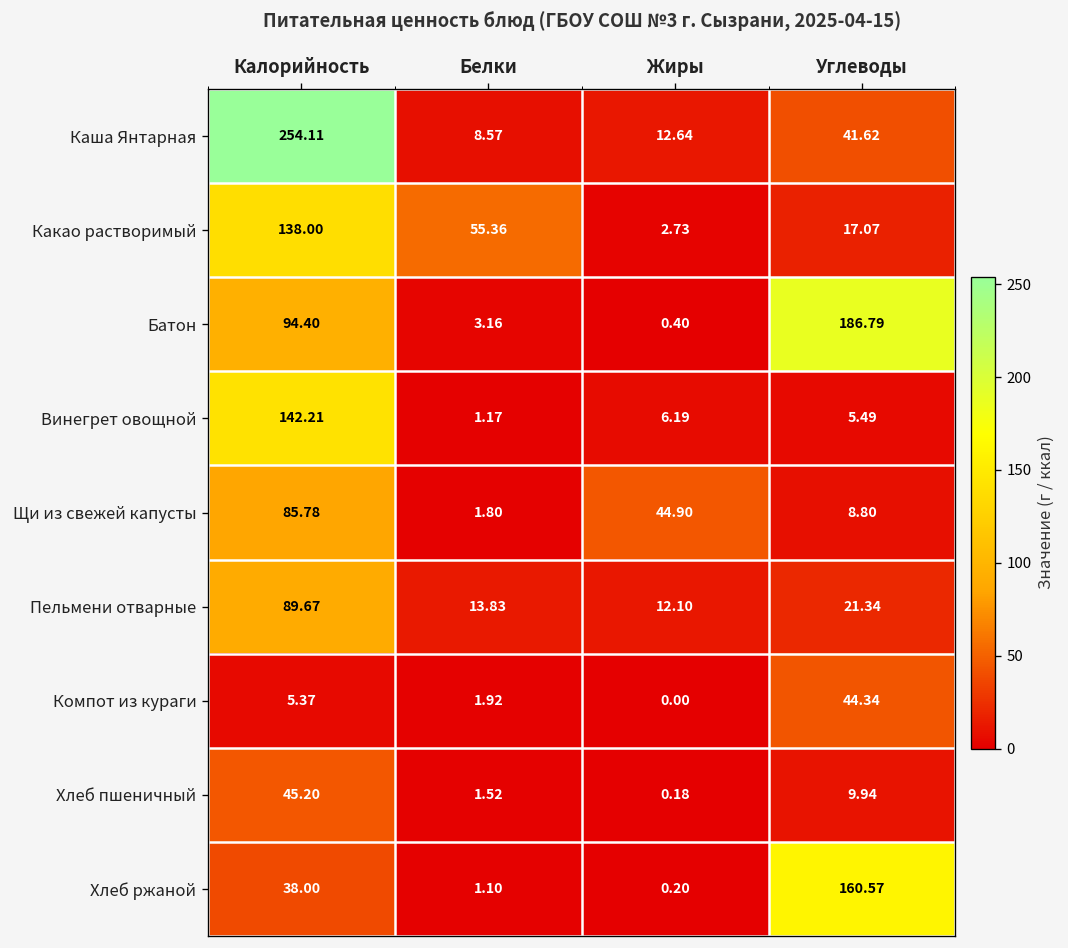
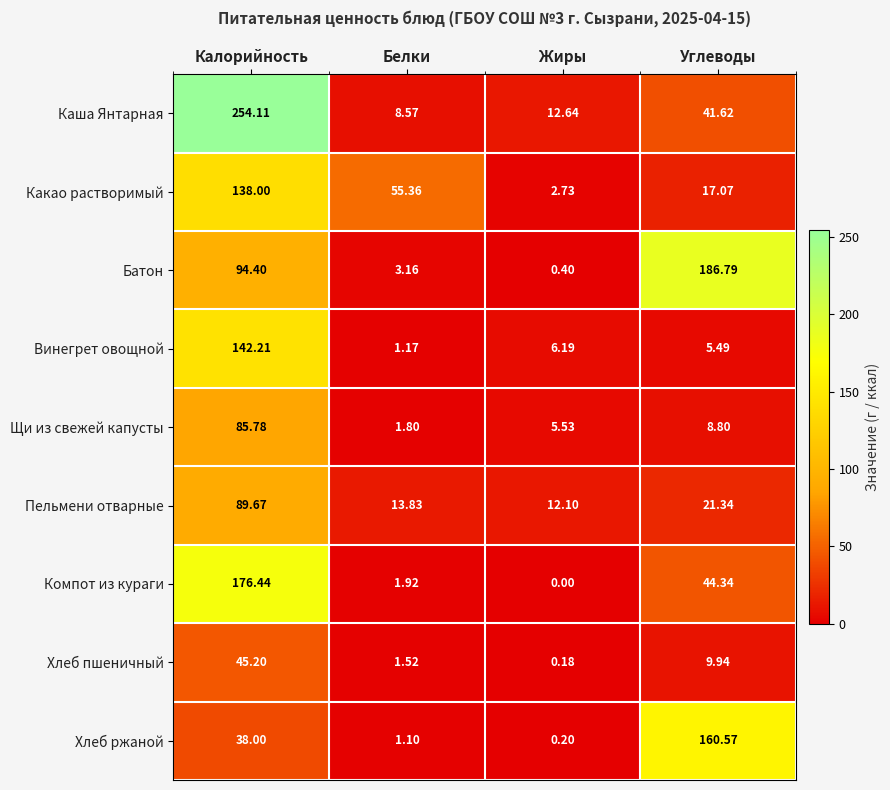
  {
    "Каша Янтарная": {
      "Калорийность": 254.11,
      "Белки": 8.57,
      "Жиры": 12.64,
      "Углеводы": 41.62
    },
    "Какао растворимый": {
      "Калорийность": 138.00,
      "Белки": 55.36,
      "Жиры": 2.73,
      "Углеводы": 17.07
    },
    "Батон": {
      "Калорийность": 94.40,
      "Белки": 3.16,
      "Жиры": 0.40,
      "Углеводы": 186.79
    },
    "Винегрет овощной": {
      "Калорийность": 142.21,
      "Белки": 1.17,
      "Жиры": 6.19,
      "Углеводы": 5.49
    },
    "Щи из свежей капусты": {
      "Калорийность": 85.78,
      "Белки": 1.80,
-     "Жиры": 44.90,
+     "Жиры": 5.53,
      "Углеводы": 8.80
    },
    "Пельмени отварные": {
      "Калорийность": 89.67,
      "Белки": 13.83,
      "Жиры": 12.10,
      "Углеводы": 21.34
    },
    "Компот из кураги": {
-     "Калорийность": 5.37,
+     "Калорийность": 176.44,
      "Белки": 1.92,
      "Жиры": 0.00,
      "Углеводы": 44.34
    },
    "Хлеб пшеничный": {
      "Калорийность": 45.20,
      "Белки": 1.52,
      "Жиры": 0.18,
      "Углеводы": 9.94
    },
    "Хлеб ржаной": {
      "Калорийность": 38.00,
      "Белки": 1.10,
      "Жиры": 0.20,
      "Углеводы": 160.57
    }
  }
